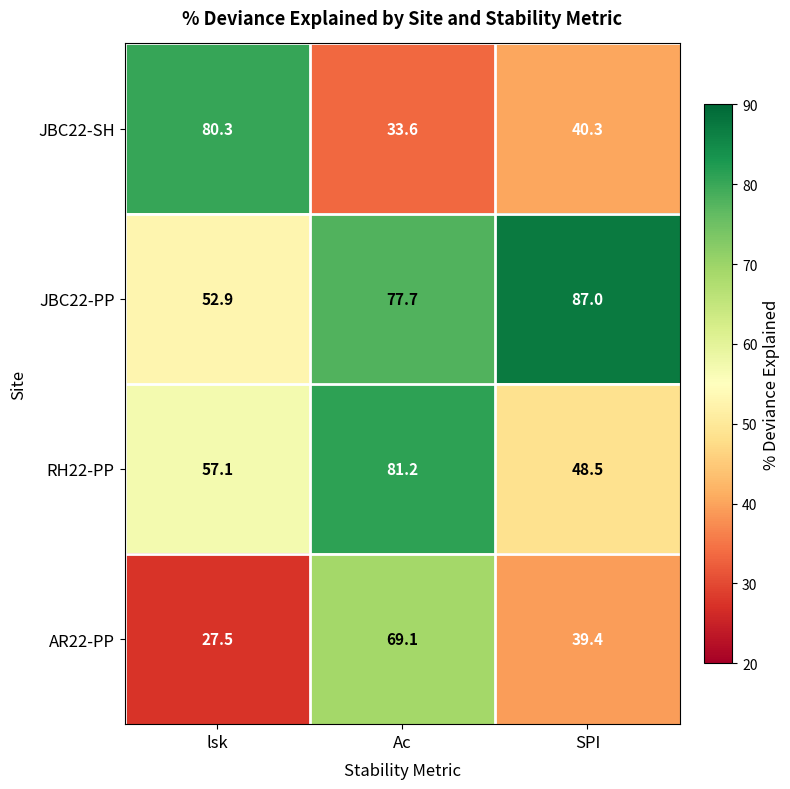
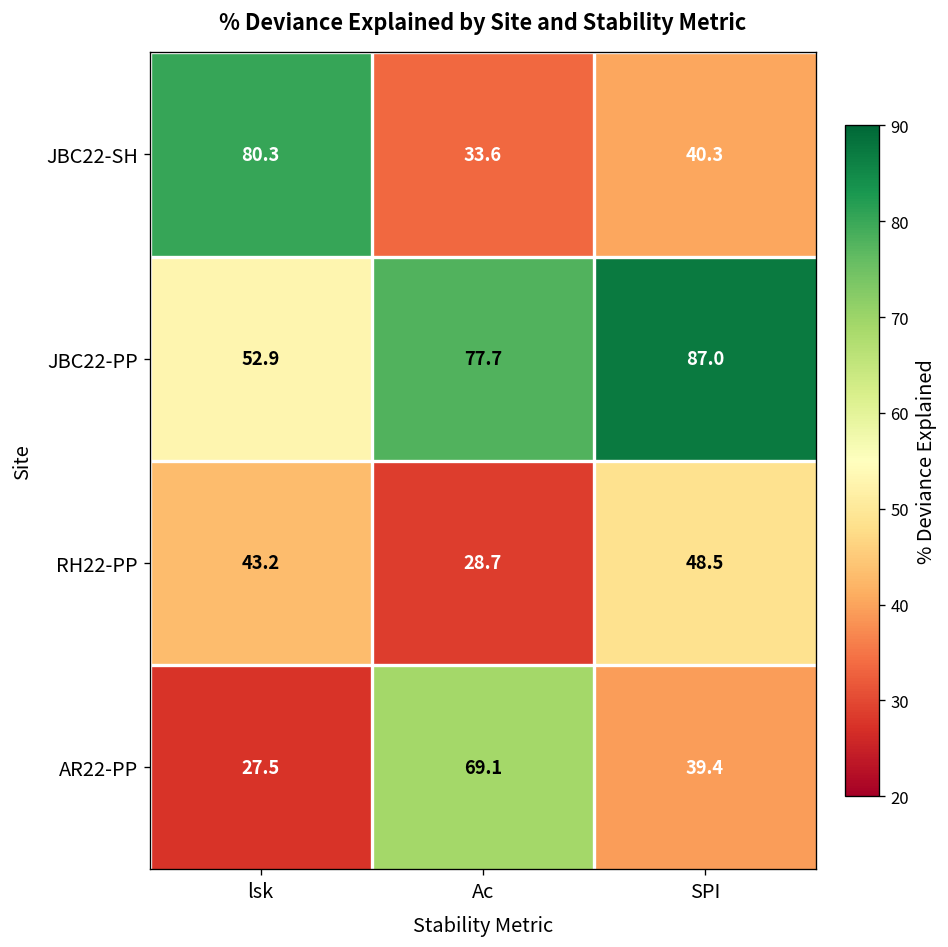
  {
    "JBC22-SH": {
      "lsk": 80.3,
      "Ac": 33.6,
      "SPI": 40.3
    },
    "JBC22-PP": {
      "lsk": 52.9,
      "Ac": 77.7,
      "SPI": 87.0
    },
    "RH22-PP": {
-     "lsk": 57.1,
-     "Ac": 81.2,
+     "lsk": 43.2,
+     "Ac": 28.7,
      "SPI": 48.5
    },
    "AR22-PP": {
      "lsk": 27.5,
      "Ac": 69.1,
      "SPI": 39.4
    }
  }
